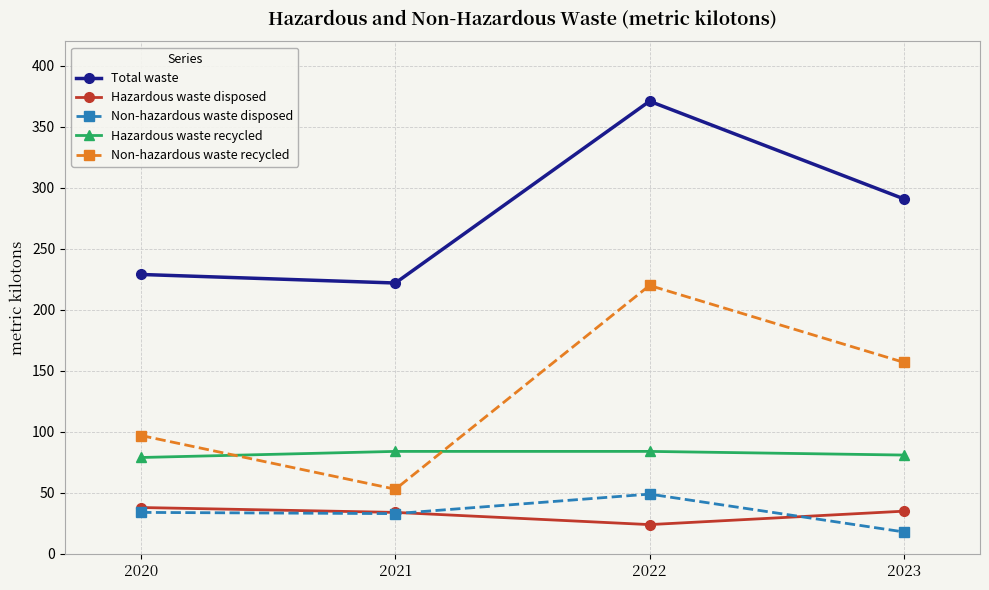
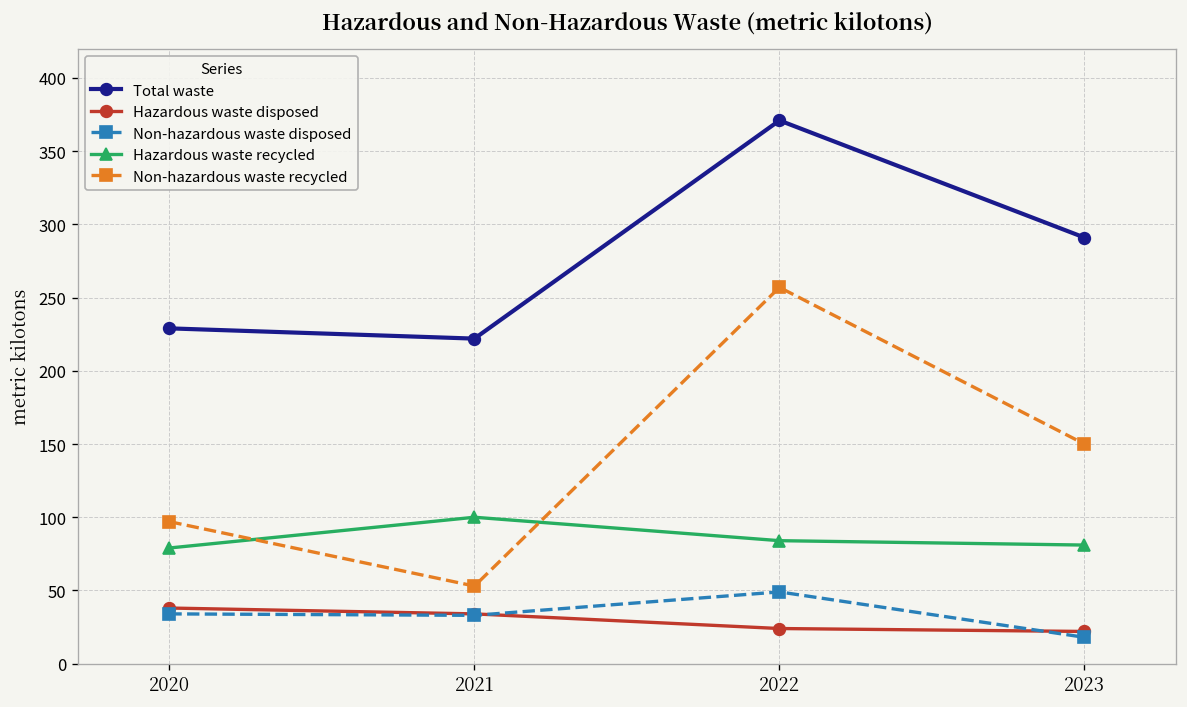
  {
    "Total waste": {
      "2020": 229,
      "2021": 222,
      "2022": 371,
      "2023": 291
    },
    "Hazardous waste disposed": {
      "2020": 38,
      "2022": 24,
-     "2023": 35
+     "2023": 22
    },
    "Non-hazardous waste disposed": {
      "2020": 34,
      "2022": 49,
      "2023": 18
    },
    "Hazardous waste recycled": {
      "2020": 79,
-     "2021": 84,
+     "2021": 100,
      "2022": 84,
      "2023": 81
    },
    "Non-hazardous waste recycled": {
      "2020": 97,
      "2021": 53,
-     "2022": 220,
-     "2023": 157
+     "2022": 257,
+     "2023": 150
    }
  }
